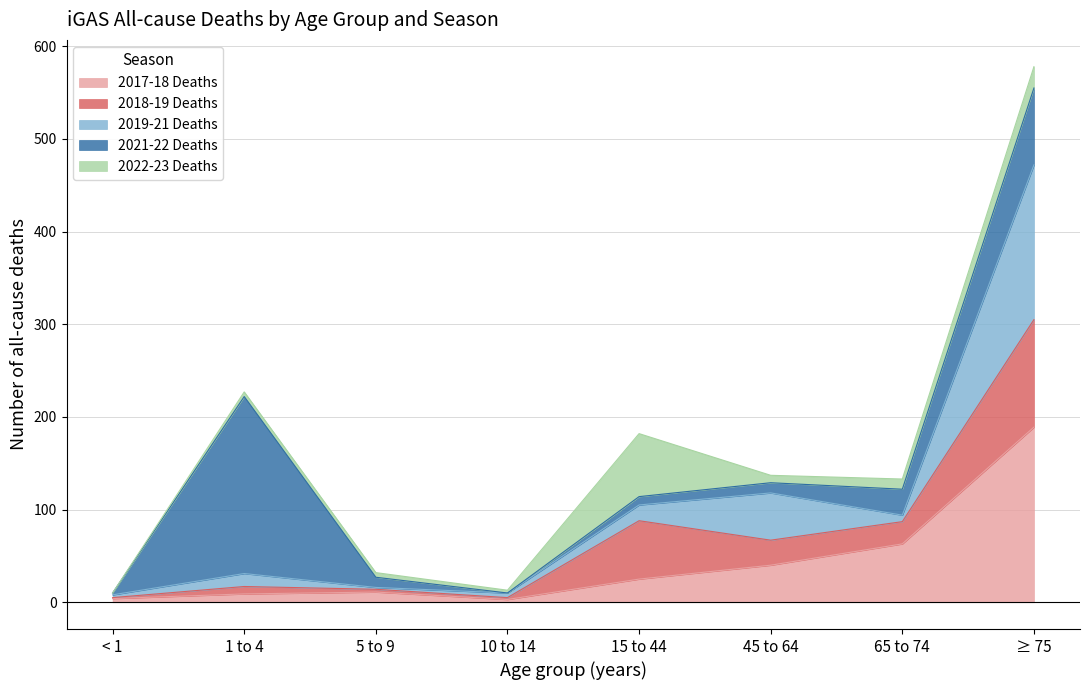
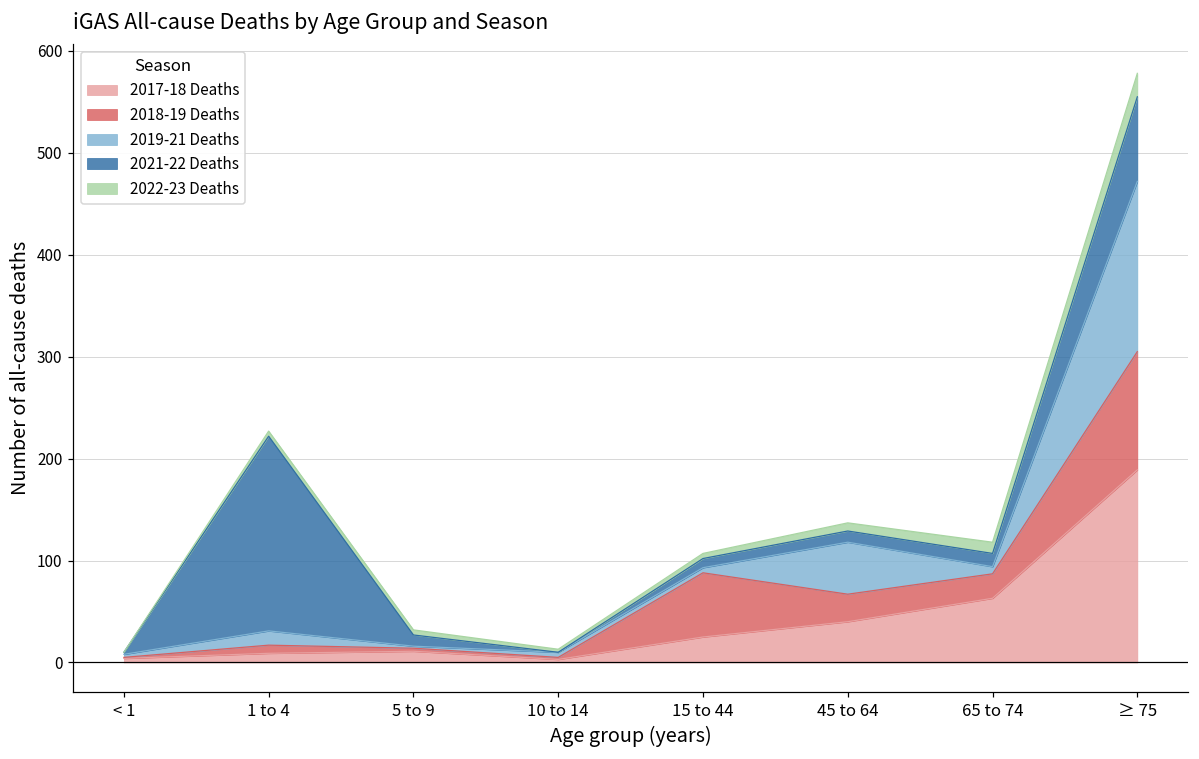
  {
    "2017-18 Deaths": {
      "1 to 4": 10,
      "5 to 9": 10,
      "15 to 44": 30,
      "45 to 64": 40,
      "65 to 74": 60,
      "≥ 75": 190
    },
    "2018-19 Deaths": {
      "1 to 4": 10,
      "15 to 44": 60,
      "45 to 64": 30,
      "65 to 74": 20,
      "≥ 75": 120
    },
    "2019-21 Deaths": {
      "1 to 4": 10,
-     "15 to 44": 20,
+     "15 to 44": 10,
      "45 to 64": 50,
      "65 to 74": 10,
      "≥ 75": 170
    },
    "2021-22 Deaths": {
      "1 to 4": 190,
      "5 to 9": 10,
      "15 to 44": 10,
      "45 to 64": 10,
-     "65 to 74": 30,
+     "65 to 74": 10,
      "≥ 75": 80
    },
    "2022-23 Deaths": {
      "1 to 4": 10,
      "5 to 9": 10,
      "10 to 14": 0,
-     "15 to 44": 70,
+     "15 to 44": 10,
      "45 to 64": 10,
      "65 to 74": 10,
      "≥ 75": 20
    }
  }
